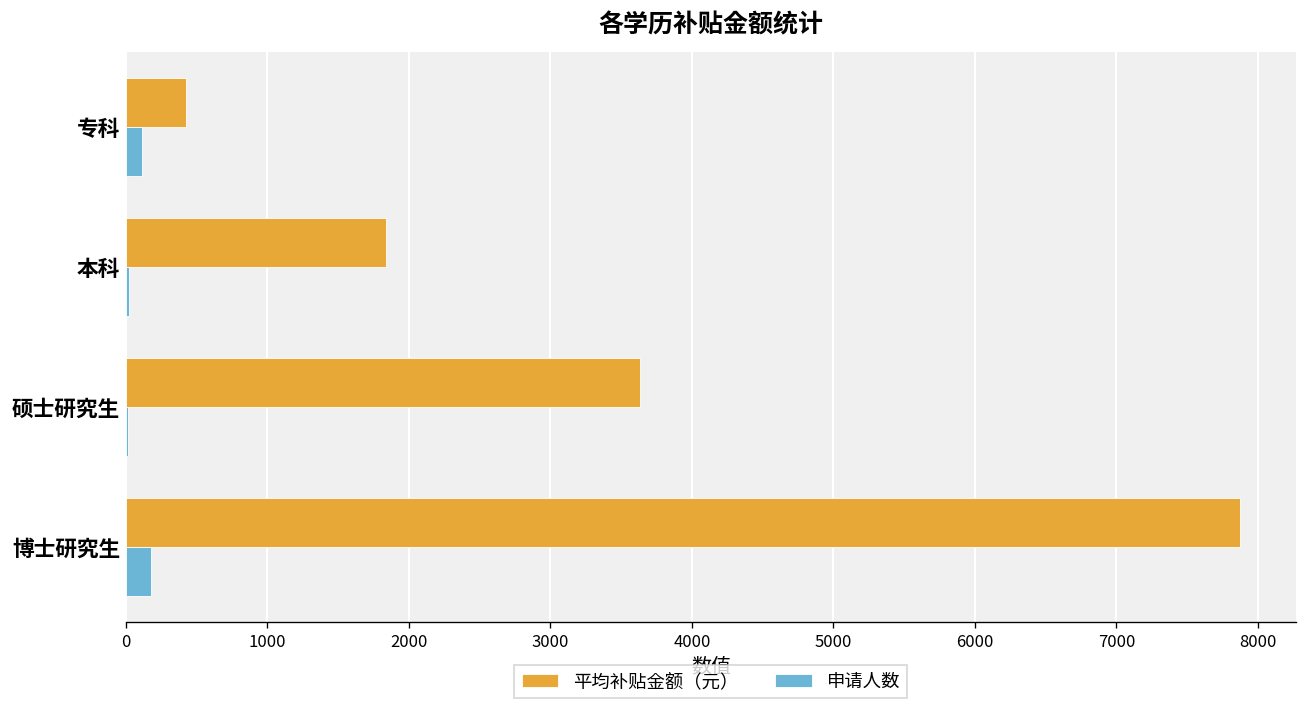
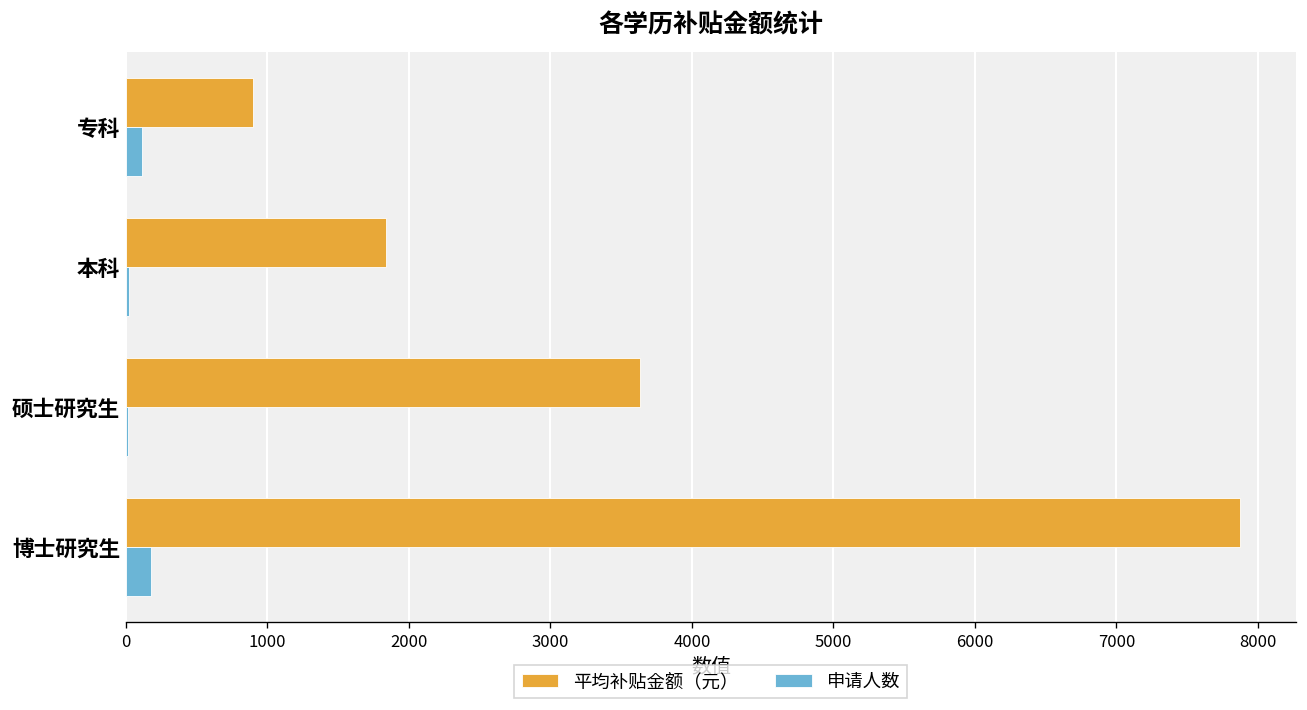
  {
    "平均补贴金额（元）": {
-     "专科": 430,
+     "专科": 900,
      "本科": 1840,
      "硕士研究生": 3640,
      "博士研究生": 7880
    },
    "申请人数": {
      "专科": 110,
      "博士研究生": 180
    }
  }
